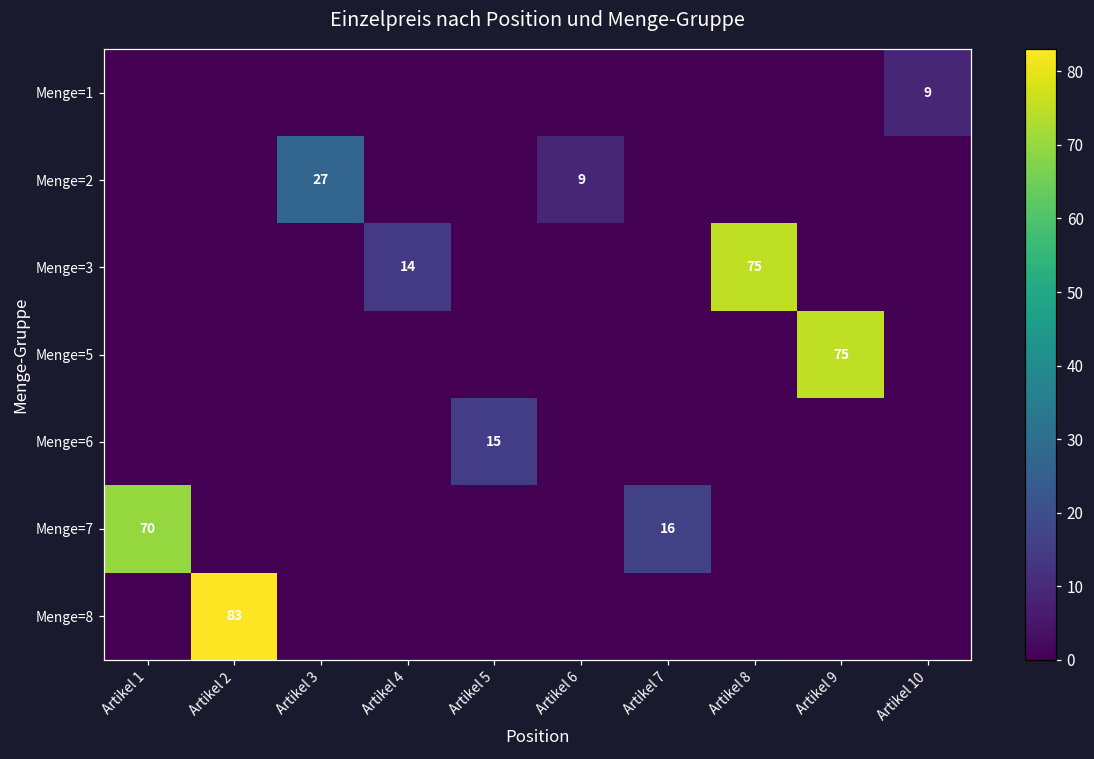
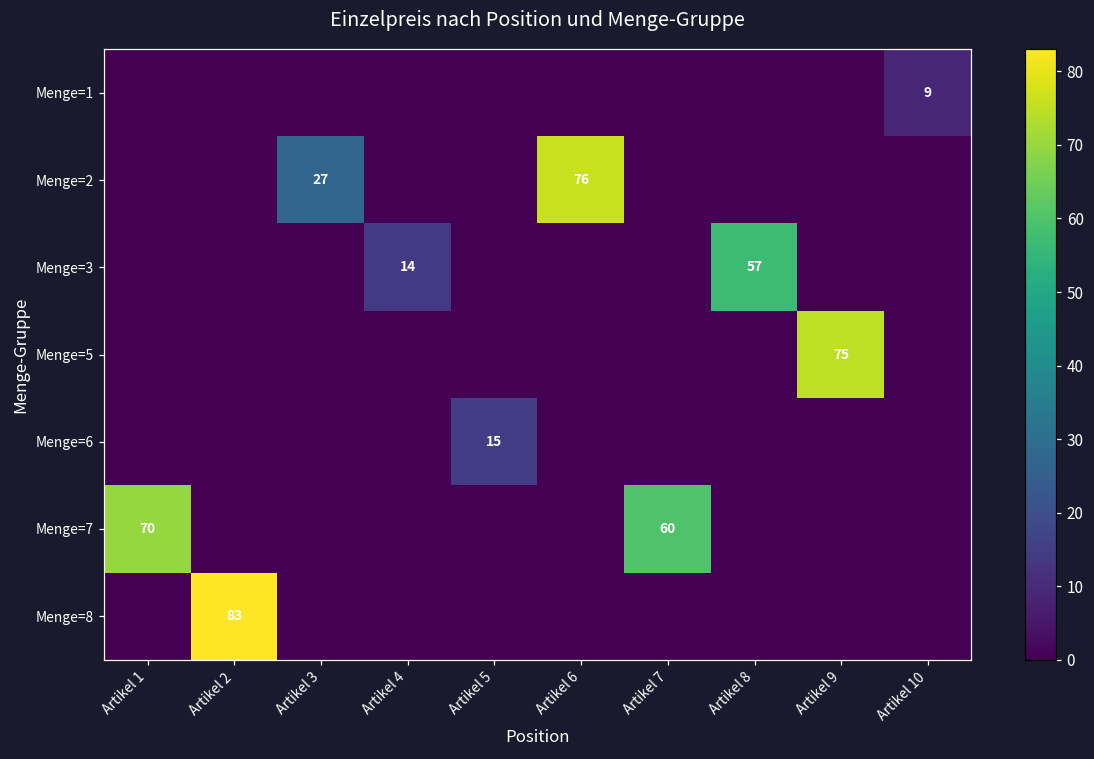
  {
    "Menge=1": {
      "Artikel 10": 9
    },
    "Menge=2": {
      "Artikel 3": 27,
-     "Artikel 6": 9
+     "Artikel 6": 76
    },
    "Menge=3": {
      "Artikel 4": 14,
-     "Artikel 8": 75
+     "Artikel 8": 57
    },
    "Menge=5": {
      "Artikel 9": 75
    },
    "Menge=6": {
      "Artikel 5": 15
    },
    "Menge=7": {
      "Artikel 1": 70,
-     "Artikel 7": 16
+     "Artikel 7": 60
    },
    "Menge=8": {
      "Artikel 2": 83
    }
  }
